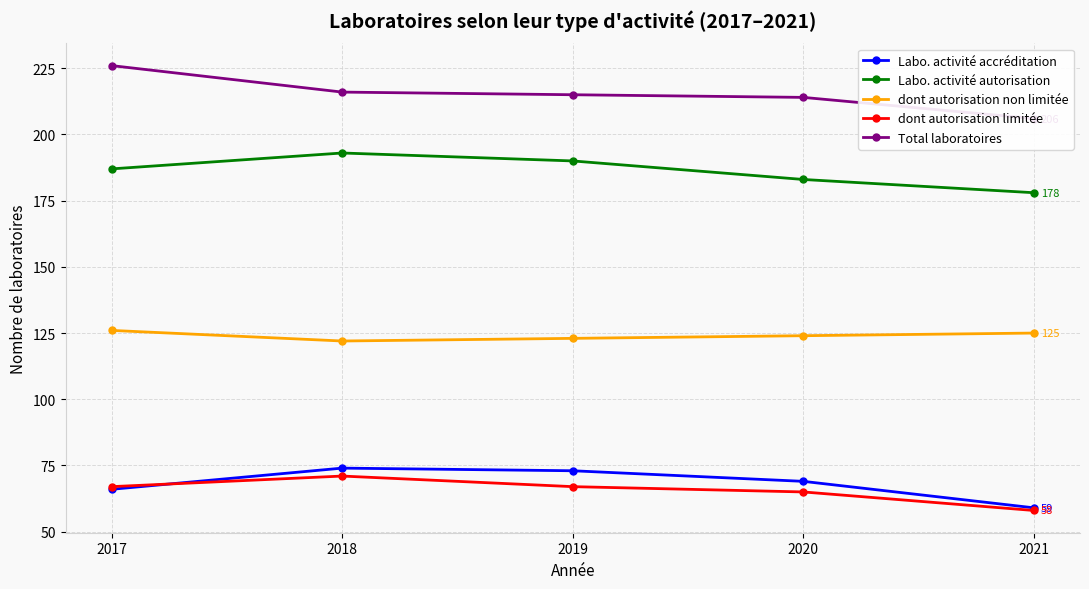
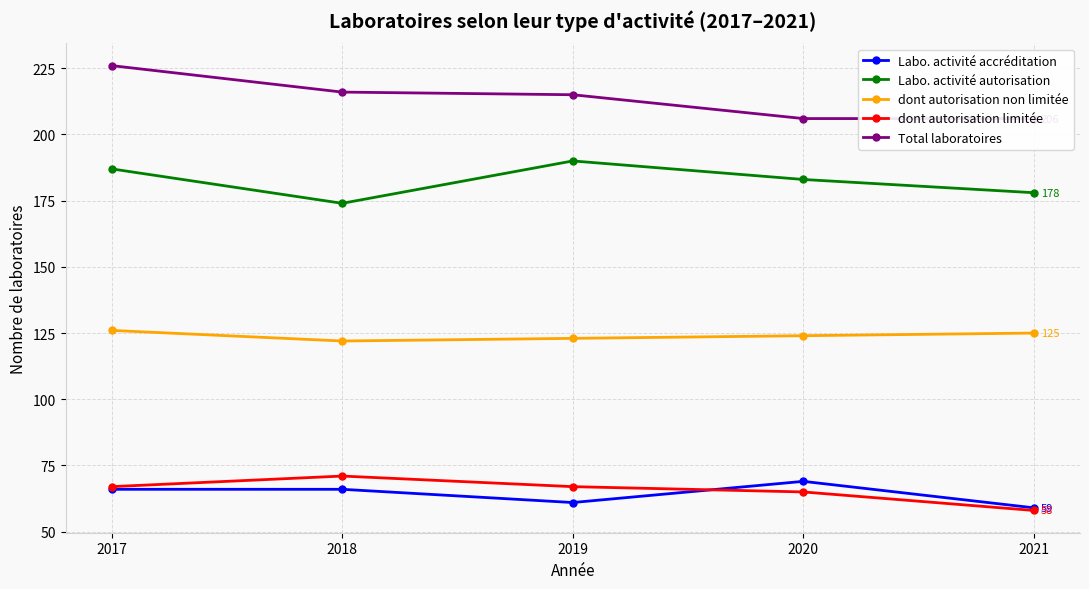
  {
    "Labo. activité accréditation": {
      "2017": 66,
-     "2018": 74,
-     "2019": 73,
+     "2018": 66,
+     "2019": 61,
      "2020": 69
    },
    "Labo. activité autorisation": {
      "2017": 187,
-     "2018": 193,
+     "2018": 174,
      "2019": 190,
      "2020": 183
    },
    "dont autorisation non limitée": {
      "2021": 125
    },
    "dont autorisation limitée": {
      "2017": 67,
      "2018": 71,
      "2019": 67,
      "2020": 65
    },
    "Total laboratoires": {
      "2017": 226,
      "2018": 216,
      "2019": 215,
-     "2020": 214
+     "2020": 206
    }
  }
